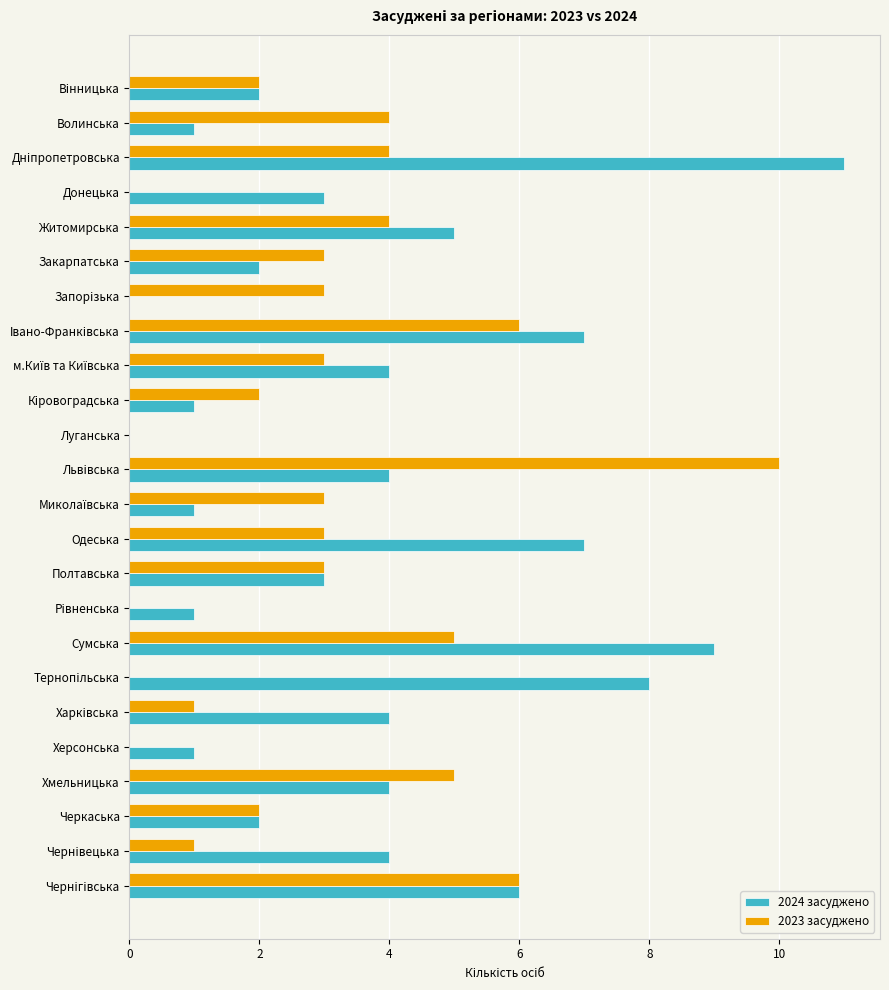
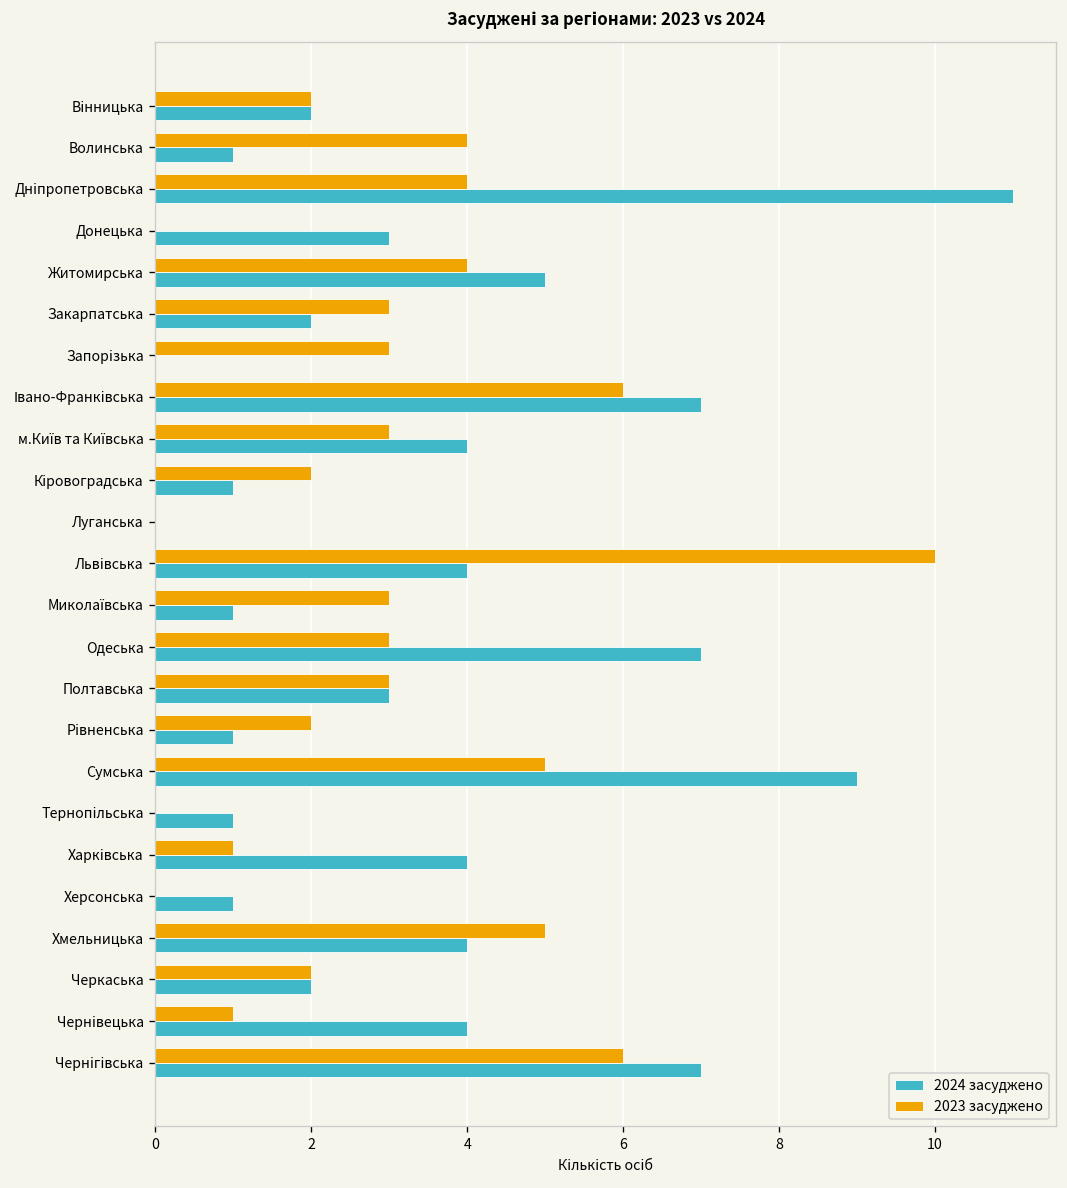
  {
    "2024 засуджено": {
      "Вінницька": 2,
      "Волинська": 1,
      "Дніпропетровська": 11,
      "Донецька": 3,
      "Житомирська": 5,
      "Закарпатська": 2,
      "Запорізька": 0,
      "Івано-Франківська": 7,
      "м.Київ та Київська": 4,
      "Кіровоградська": 1,
      "Луганська": 0,
      "Львівська": 4,
      "Миколаївська": 1,
      "Одеська": 7,
      "Полтавська": 3,
      "Рівненська": 1,
      "Сумська": 9,
-     "Тернопільська": 8,
+     "Тернопільська": 1,
      "Харківська": 4,
      "Херсонська": 1,
      "Хмельницька": 4,
      "Черкаська": 2,
      "Чернівецька": 4,
-     "Чернігівська": 6
+     "Чернігівська": 7
    },
    "2023 засуджено": {
      "Вінницька": 2,
      "Волинська": 4,
      "Дніпропетровська": 4,
      "Донецька": 0,
      "Житомирська": 4,
      "Закарпатська": 3,
      "Запорізька": 3,
      "Івано-Франківська": 6,
      "м.Київ та Київська": 3,
      "Кіровоградська": 2,
      "Луганська": 0,
      "Львівська": 10,
      "Миколаївська": 3,
      "Одеська": 3,
      "Полтавська": 3,
-     "Рівненська": 0,
+     "Рівненська": 2,
      "Сумська": 5,
      "Тернопільська": 0,
      "Харківська": 1,
      "Херсонська": 0,
      "Хмельницька": 5,
      "Черкаська": 2,
      "Чернівецька": 1,
      "Чернігівська": 6
    }
  }
